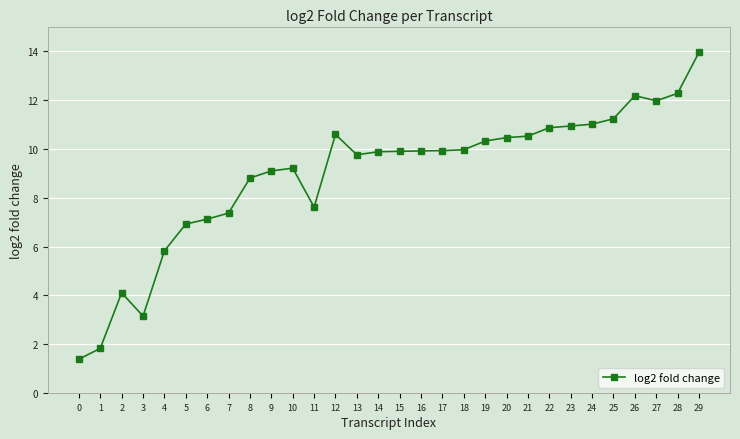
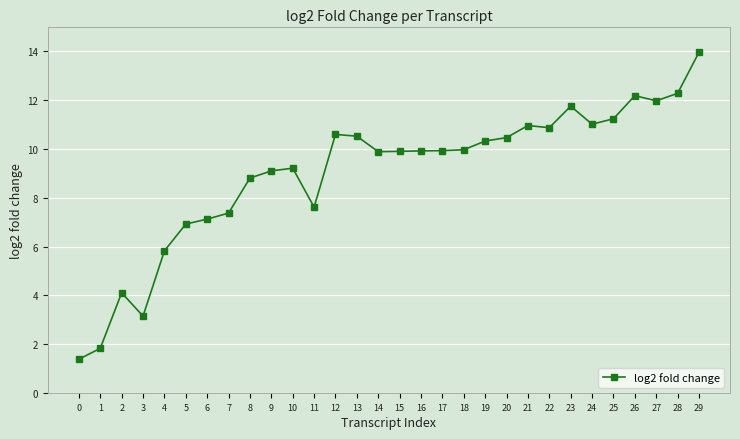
  {
    "0": 1.4,
    "1": 1.8,
    "2": 4.1,
    "3": 3.2,
    "4": 5.8,
    "5": 6.9,
    "6": 7.1,
    "7": 7.4,
    "8": 8.8,
    "9": 9.1,
    "10": 9.2,
    "11": 7.6,
    "12": 10.6,
-   "13": 9.8,
+   "13": 10.5,
    "14": 9.9,
    "15": 9.9,
    "16": 9.9,
    "17": 9.9,
    "18": 10.0,
    "19": 10.3,
    "20": 10.5,
-   "21": 10.5,
+   "21": 11.0,
    "22": 10.9,
-   "23": 10.9,
+   "23": 11.8,
    "24": 11.0,
    "25": 11.2,
    "26": 12.2,
    "27": 12.0,
    "28": 12.3,
    "29": 14.0
  }
